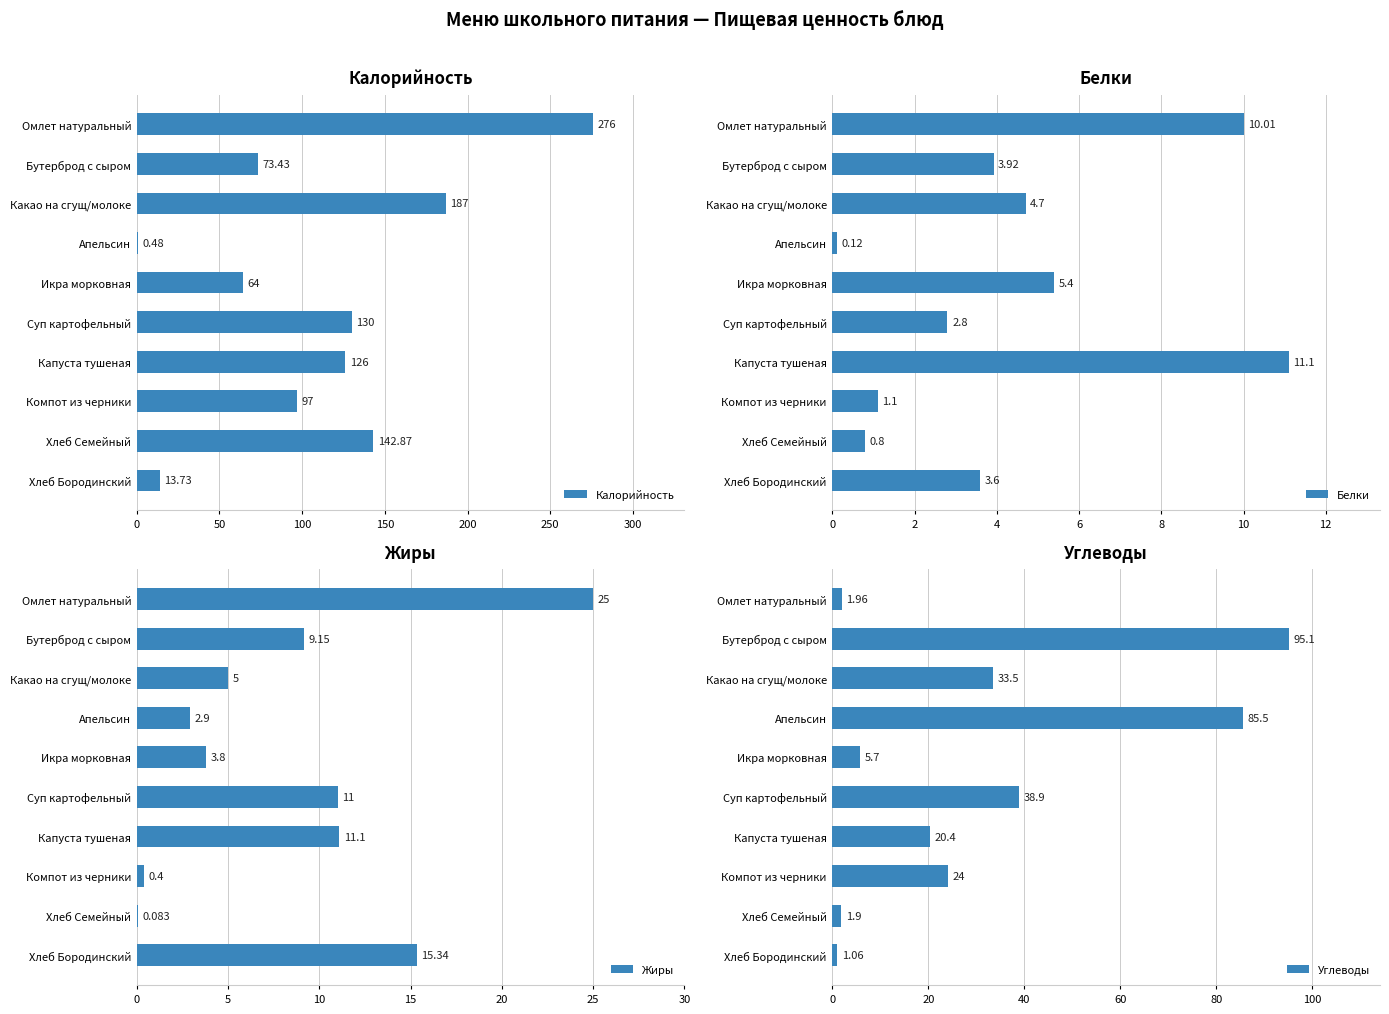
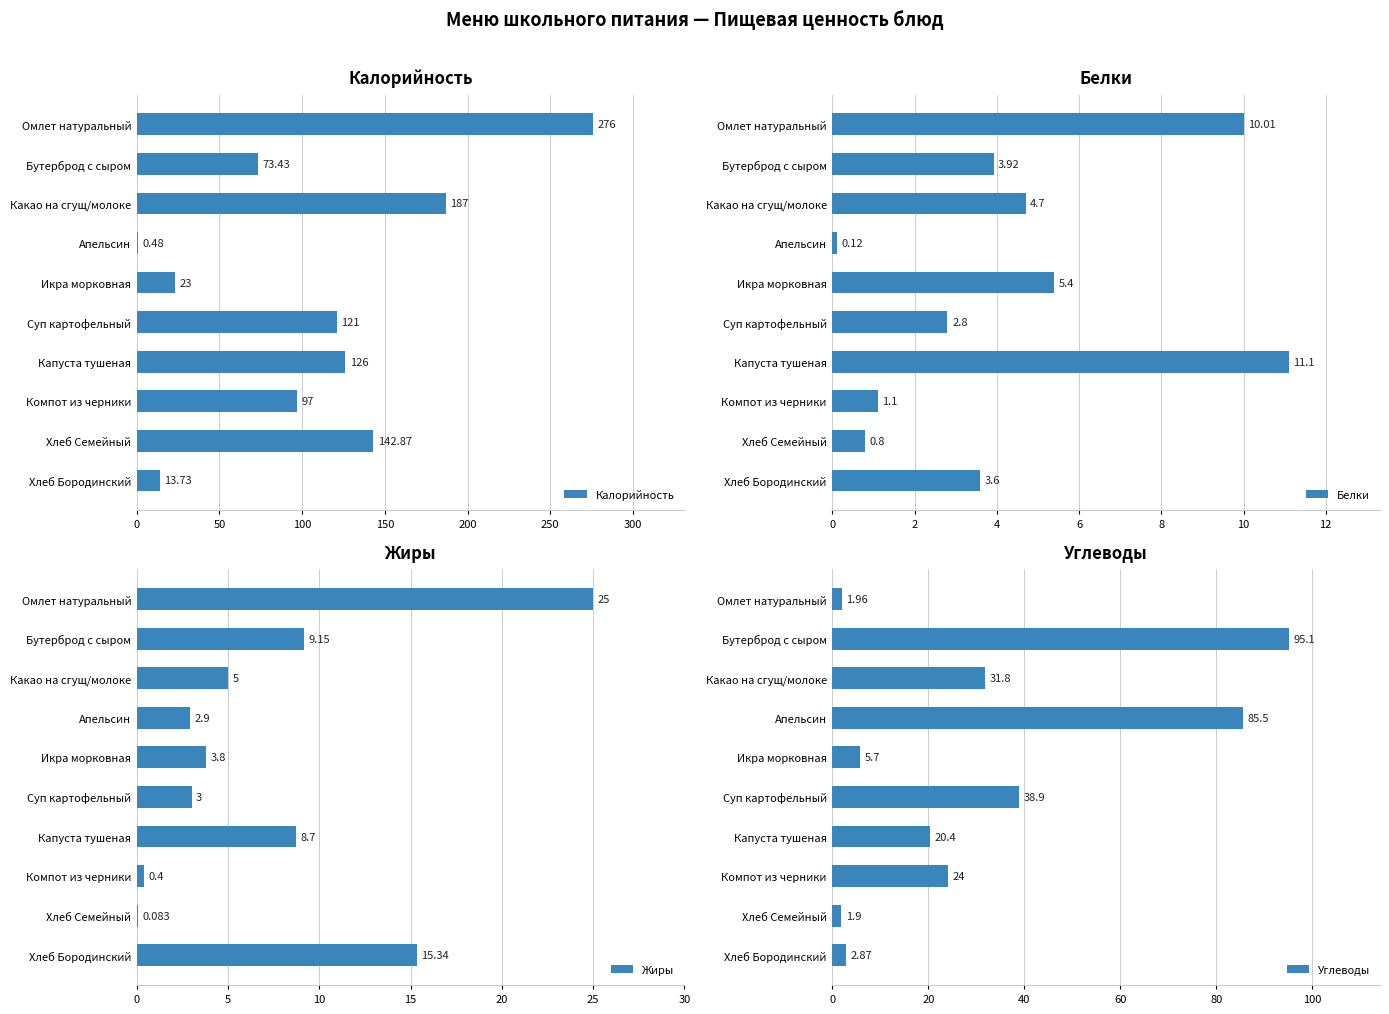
  {
    "Калорийность": {
      "Омлет натуральный": 276,
      "Бутерброд с сыром": 73.43,
      "Какао на сгущ/молоке": 187,
      "Апельсин": 0.48,
-     "Икра морковная": 64,
-     "Суп картофельный": 130,
+     "Икра морковная": 23,
+     "Суп картофельный": 121,
      "Капуста тушеная": 126,
      "Компот из черники": 97,
      "Хлеб Семейный": 142.87,
      "Хлеб Бородинский": 13.73
    },
    "Белки": {
      "Омлет натуральный": 10.01,
      "Бутерброд с сыром": 3.92,
      "Какао на сгущ/молоке": 4.7,
      "Апельсин": 0.12,
      "Икра морковная": 5.4,
      "Суп картофельный": 2.8,
      "Капуста тушеная": 11.1,
      "Компот из черники": 1.1,
      "Хлеб Семейный": 0.8,
      "Хлеб Бородинский": 3.6
    },
    "Жиры": {
      "Омлет натуральный": 25,
      "Бутерброд с сыром": 9.15,
      "Какао на сгущ/молоке": 5,
      "Апельсин": 2.9,
      "Икра морковная": 3.8,
-     "Суп картофельный": 11,
-     "Капуста тушеная": 11.1,
+     "Суп картофельный": 3,
+     "Капуста тушеная": 8.7,
      "Компот из черники": 0.4,
      "Хлеб Семейный": 0.083,
      "Хлеб Бородинский": 15.34
    },
    "Углеводы": {
      "Омлет натуральный": 1.96,
      "Бутерброд с сыром": 95.1,
-     "Какао на сгущ/молоке": 33.5,
+     "Какао на сгущ/молоке": 31.8,
      "Апельсин": 85.5,
      "Икра морковная": 5.7,
      "Суп картофельный": 38.9,
      "Капуста тушеная": 20.4,
      "Компот из черники": 24,
      "Хлеб Семейный": 1.9,
-     "Хлеб Бородинский": 1.06
+     "Хлеб Бородинский": 2.87
    }
  }
